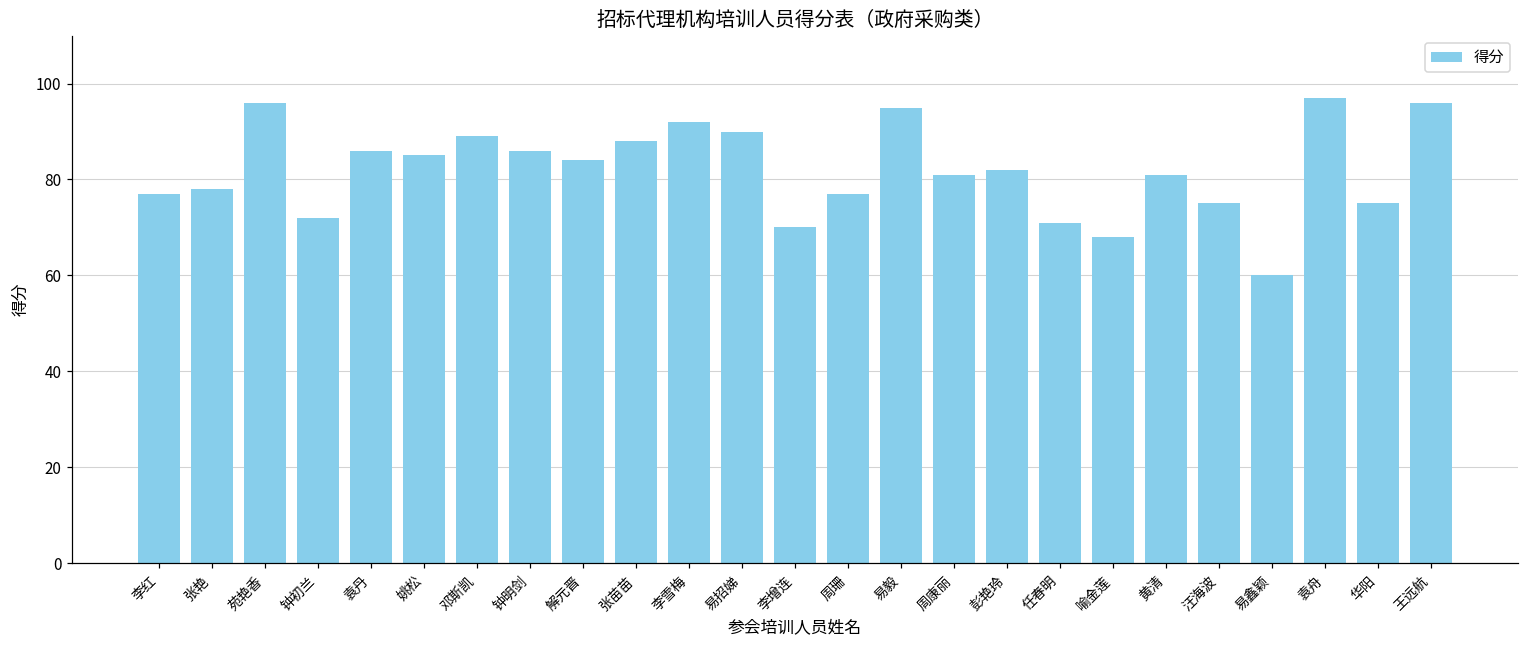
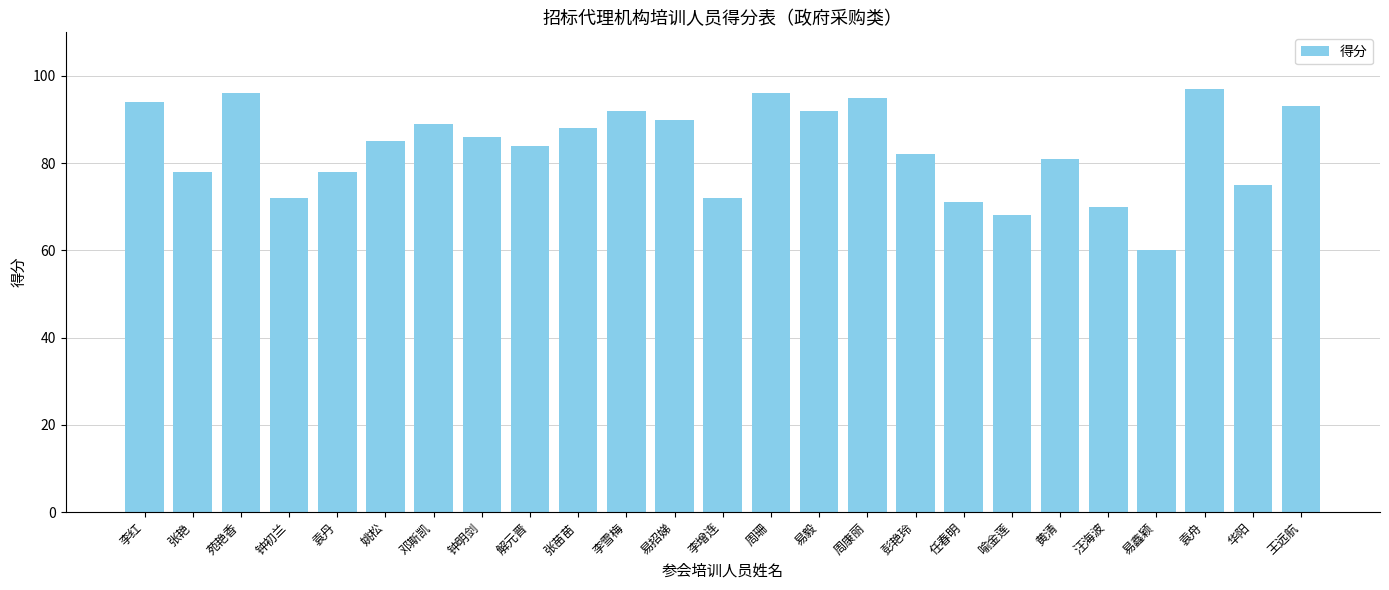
  {
-   "李红": 77,
+   "李红": 94,
    "张艳": 78,
    "苑艳香": 96,
    "钟初兰": 72,
-   "袁丹": 86,
+   "袁丹": 78,
    "姚松": 85,
    "邓斯凯": 89,
    "钟明剑": 86,
    "解元晋": 84,
    "张苗苗": 88,
    "李雪梅": 92,
    "易招娣": 90,
-   "李增连": 70,
-   "周珊": 77,
-   "易毅": 95,
-   "周康丽": 81,
+   "李增连": 72,
+   "周珊": 96,
+   "易毅": 92,
+   "周康丽": 95,
    "彭艳玲": 82,
    "任春明": 71,
    "喻金莲": 68,
    "黄清": 81,
-   "汪海波": 75,
+   "汪海波": 70,
    "易鑫颖": 60,
    "袁舟": 97,
    "华阳": 75,
-   "王远航": 96
+   "王远航": 93
  }
